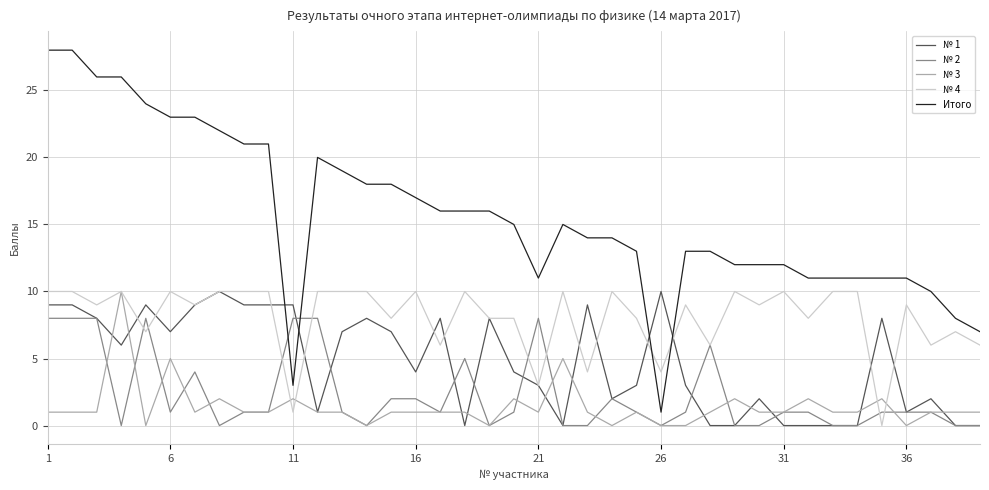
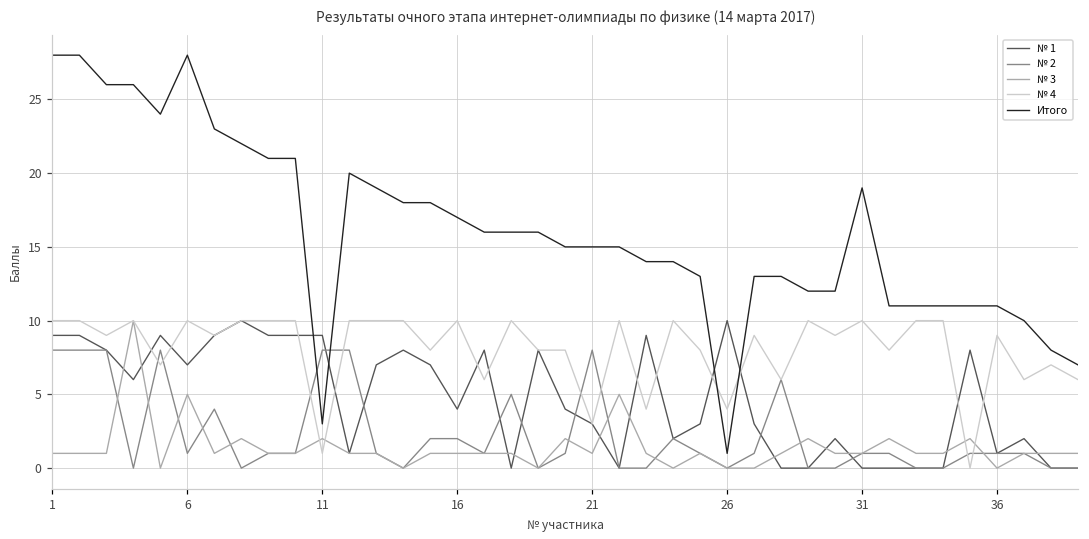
  {
    "№ 1": {
      "1": 9,
      "6": 7,
      "11": 9,
      "16": 4,
      "26": 10,
      "31": 0
    },
    "Итого": {
      "1": 28,
-     "6": 23,
+     "6": 28,
      "11": 3,
      "16": 17,
-     "21": 11,
+     "21": 15,
      "26": 1,
-     "31": 12,
+     "31": 19,
      "36": 11
    }
  }
